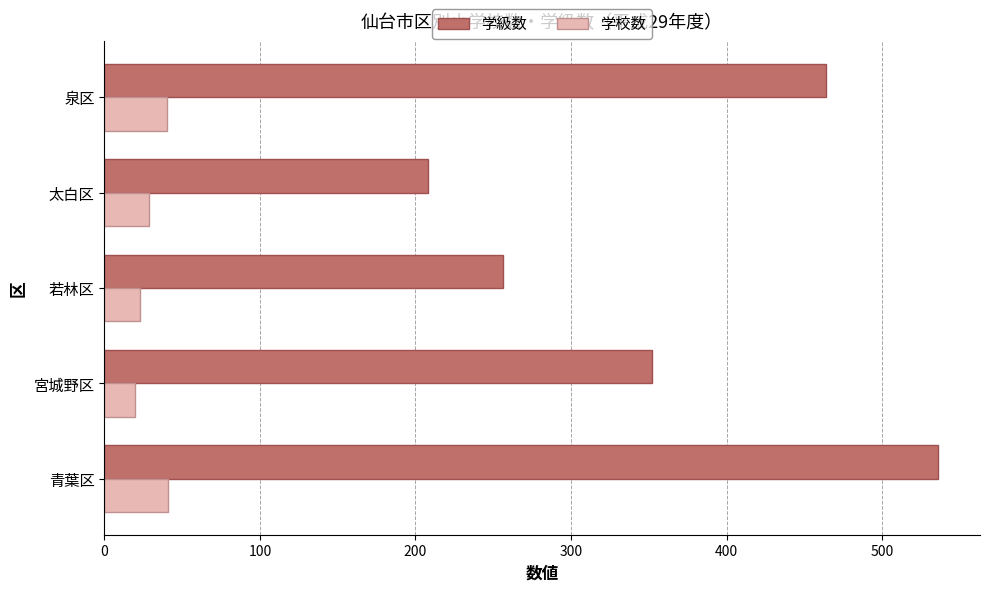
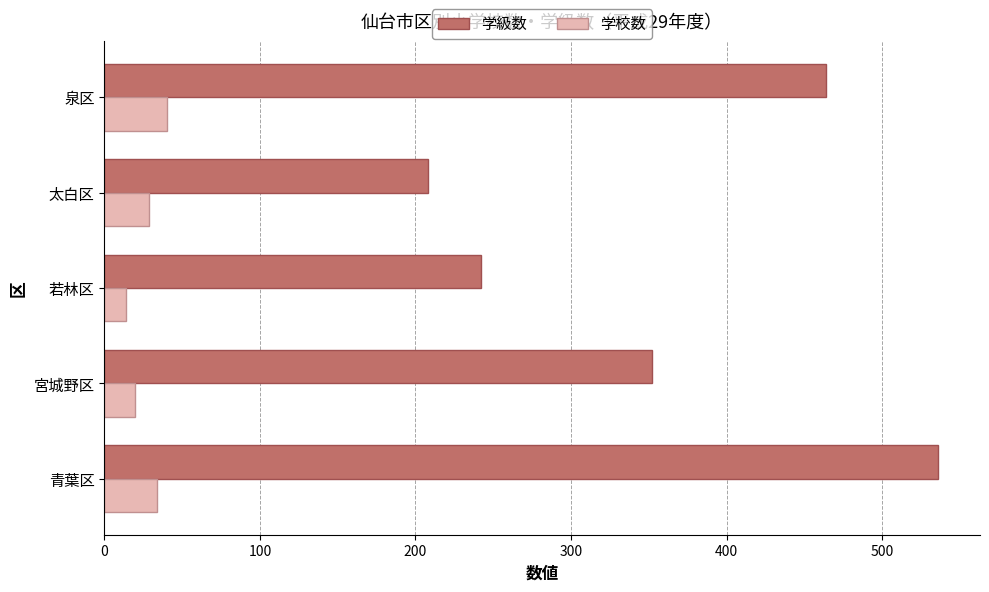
  {
    "学級数": {
      "泉区": 464,
      "太白区": 208,
-     "若林区": 256,
+     "若林区": 242,
      "宮城野区": 352,
      "青葉区": 536
    },
    "学校数": {
      "泉区": 40,
      "太白区": 29,
-     "若林区": 23,
+     "若林区": 14,
      "宮城野区": 20,
-     "青葉区": 41
+     "青葉区": 34
    }
  }
